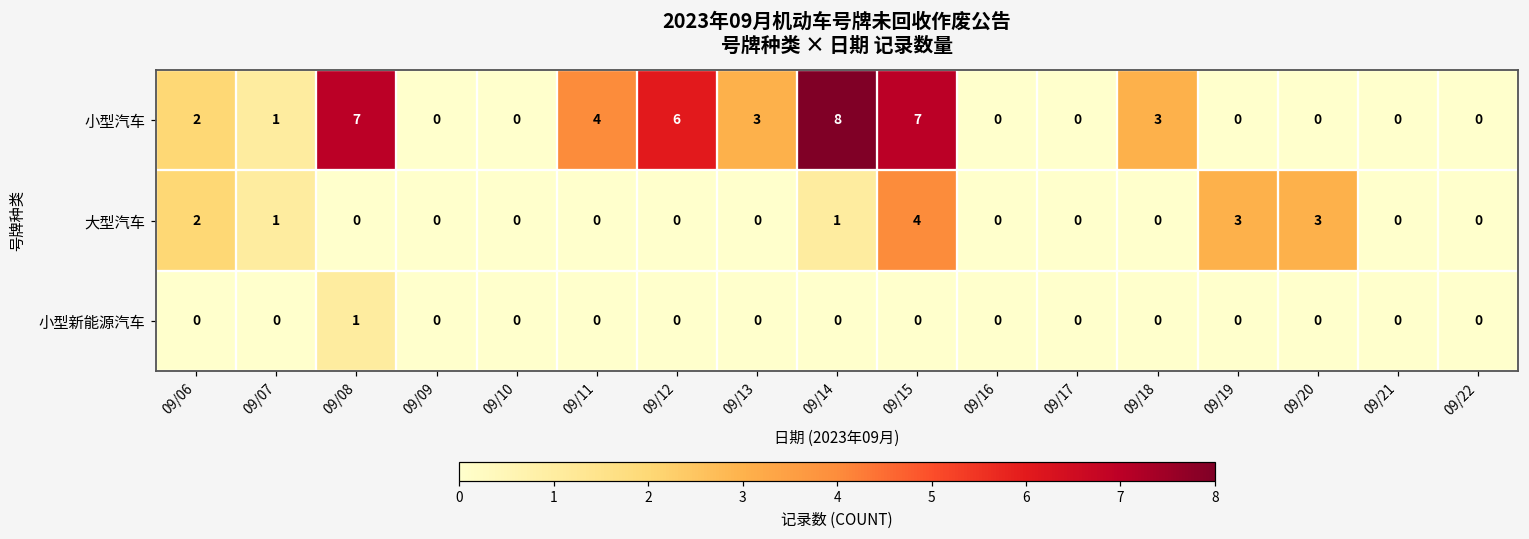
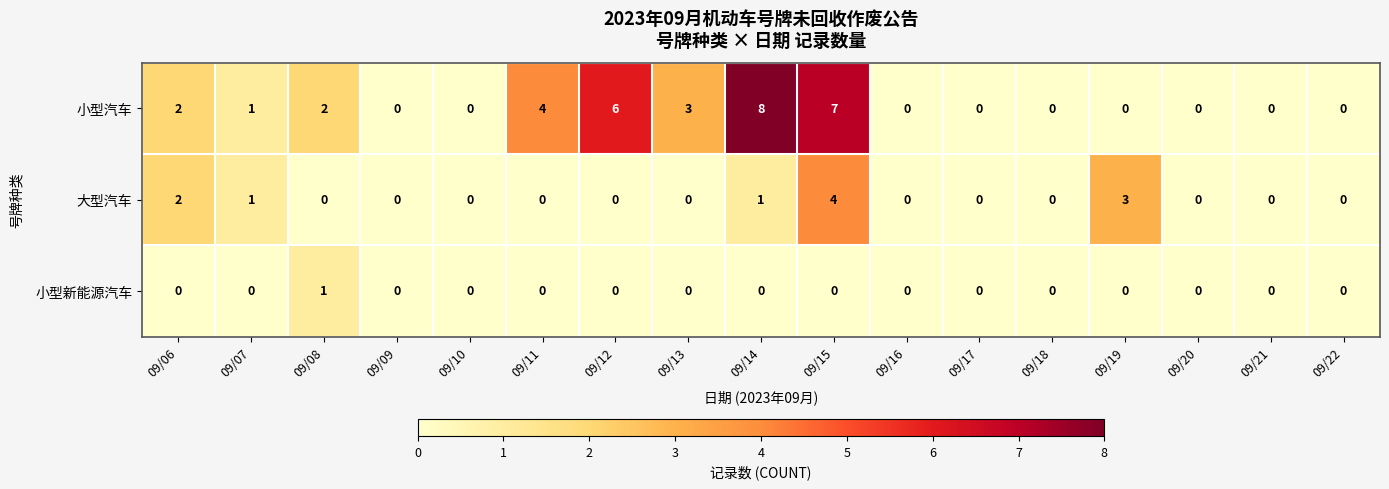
  {
    "小型汽车": {
      "09/06": 2,
      "09/07": 1,
-     "09/08": 7,
+     "09/08": 2,
      "09/09": 0,
      "09/10": 0,
      "09/11": 4,
      "09/12": 6,
      "09/13": 3,
      "09/14": 8,
      "09/15": 7,
      "09/16": 0,
      "09/17": 0,
-     "09/18": 3,
+     "09/18": 0,
      "09/19": 0,
      "09/20": 0,
      "09/21": 0,
      "09/22": 0
    },
    "大型汽车": {
      "09/06": 2,
      "09/07": 1,
      "09/08": 0,
      "09/09": 0,
      "09/10": 0,
      "09/11": 0,
      "09/12": 0,
      "09/13": 0,
      "09/14": 1,
      "09/15": 4,
      "09/16": 0,
      "09/17": 0,
      "09/18": 0,
      "09/19": 3,
-     "09/20": 3,
+     "09/20": 0,
      "09/21": 0,
      "09/22": 0
    },
    "小型新能源汽车": {
      "09/06": 0,
      "09/07": 0,
      "09/08": 1,
      "09/09": 0,
      "09/10": 0,
      "09/11": 0,
      "09/12": 0,
      "09/13": 0,
      "09/14": 0,
      "09/15": 0,
      "09/16": 0,
      "09/17": 0,
      "09/18": 0,
      "09/19": 0,
      "09/20": 0,
      "09/21": 0,
      "09/22": 0
    }
  }
